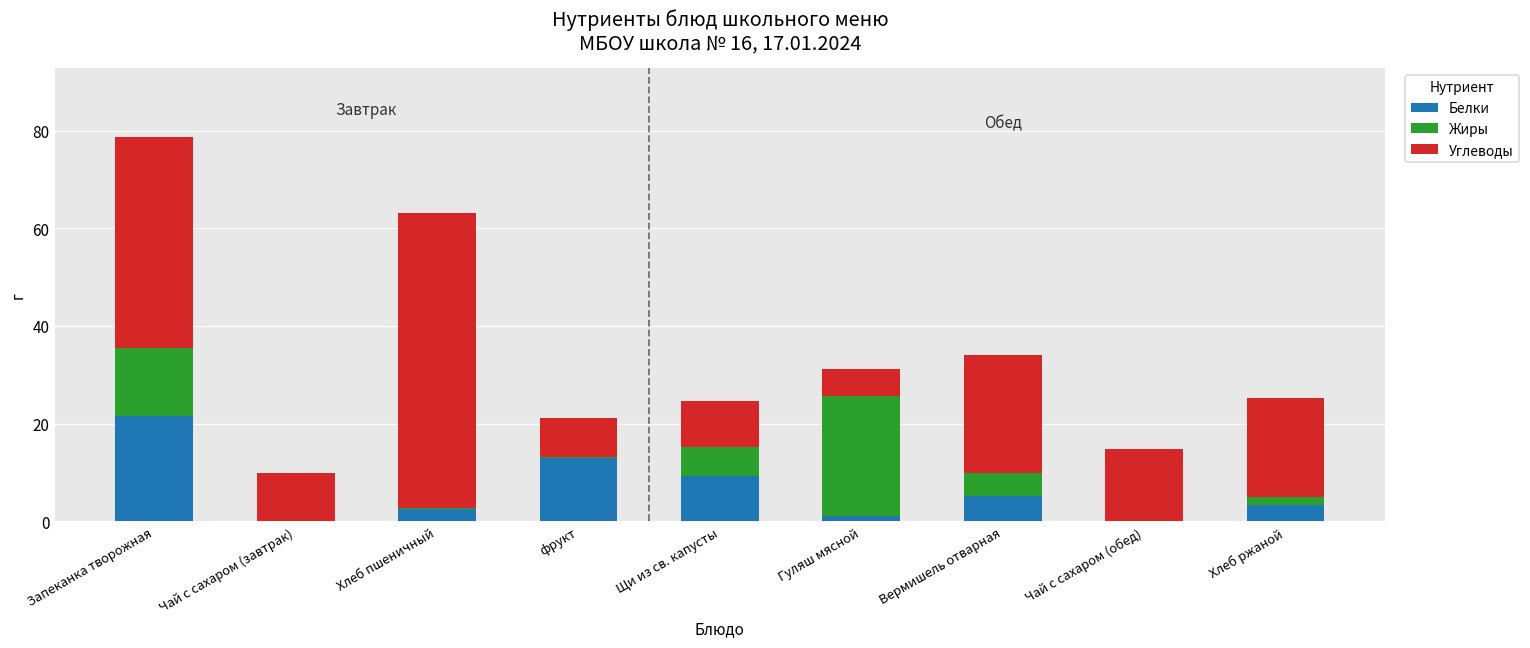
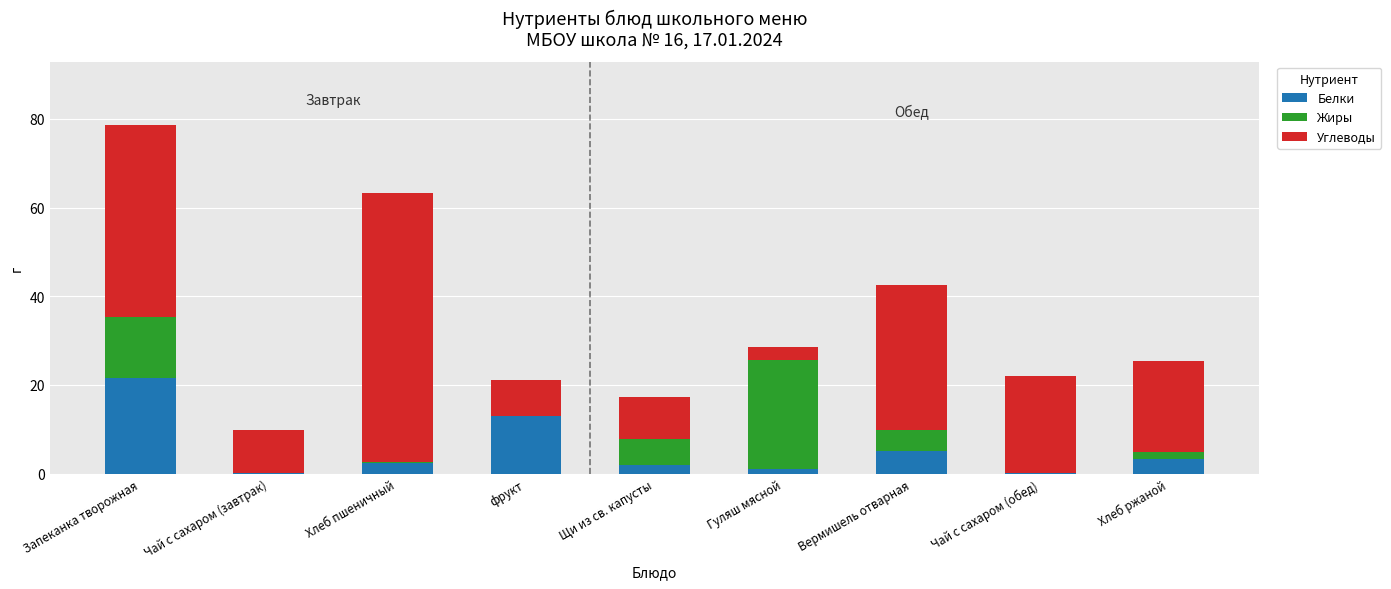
  {
    "Белки": {
      "Запеканка творожная": 22,
      "Хлеб пшеничный": 2,
      "фрукт": 13,
-     "Щи из св. капусты": 9,
+     "Щи из св. капусты": 2,
      "Гуляш мясной": 1,
      "Вермишель отварная": 5,
      "Хлеб ржаной": 3
    },
    "Жиры": {
      "Запеканка творожная": 14,
      "Чай с сахаром (завтрак)": 0,
      "Щи из св. капусты": 6,
      "Гуляш мясной": 25,
      "Вермишель отварная": 5,
      "Чай с сахаром (обед)": 0,
      "Хлеб ржаной": 2
    },
    "Углеводы": {
      "Запеканка творожная": 43,
      "Чай с сахаром (завтрак)": 10,
      "Хлеб пшеничный": 61,
      "фрукт": 8,
      "Щи из св. капусты": 9,
-     "Гуляш мясной": 6,
-     "Вермишель отварная": 24,
-     "Чай с сахаром (обед)": 15,
+     "Гуляш мясной": 3,
+     "Вермишель отварная": 33,
+     "Чай с сахаром (обед)": 22,
      "Хлеб ржаной": 20
    }
  }
